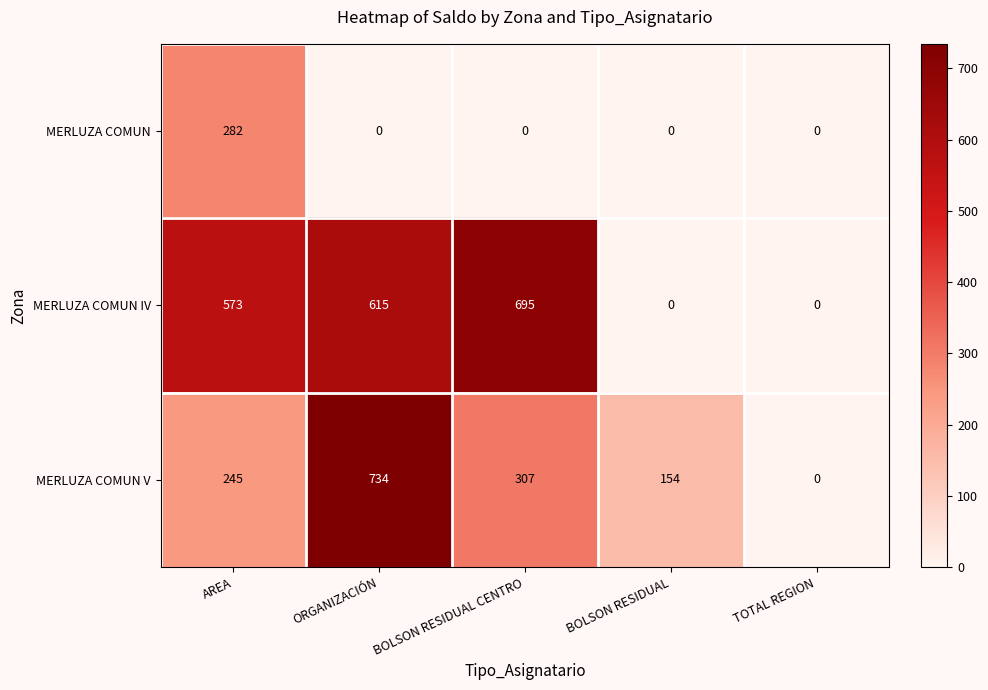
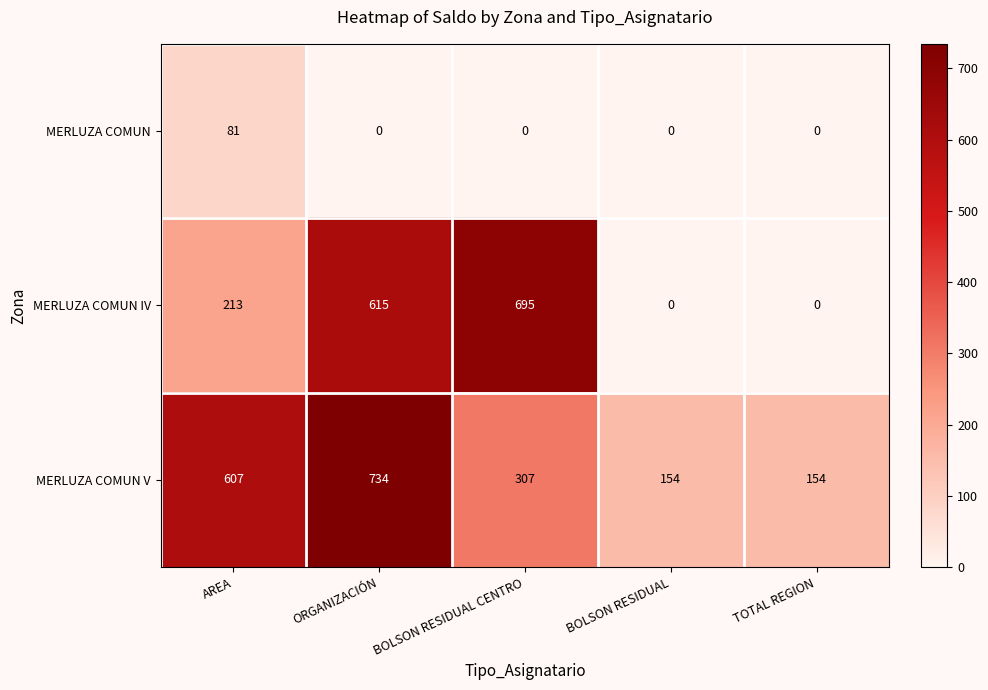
  {
    "MERLUZA COMUN": {
-     "AREA": 282,
+     "AREA": 81,
      "ORGANIZACIÓN": 0,
      "BOLSON RESIDUAL CENTRO": 0,
      "BOLSON RESIDUAL": 0,
      "TOTAL REGION": 0
    },
    "MERLUZA COMUN IV": {
-     "AREA": 573,
+     "AREA": 213,
      "ORGANIZACIÓN": 615,
      "BOLSON RESIDUAL CENTRO": 695,
      "BOLSON RESIDUAL": 0,
      "TOTAL REGION": 0
    },
    "MERLUZA COMUN V": {
-     "AREA": 245,
+     "AREA": 607,
      "ORGANIZACIÓN": 734,
      "BOLSON RESIDUAL CENTRO": 307,
      "BOLSON RESIDUAL": 154,
-     "TOTAL REGION": 0
+     "TOTAL REGION": 154
    }
  }
